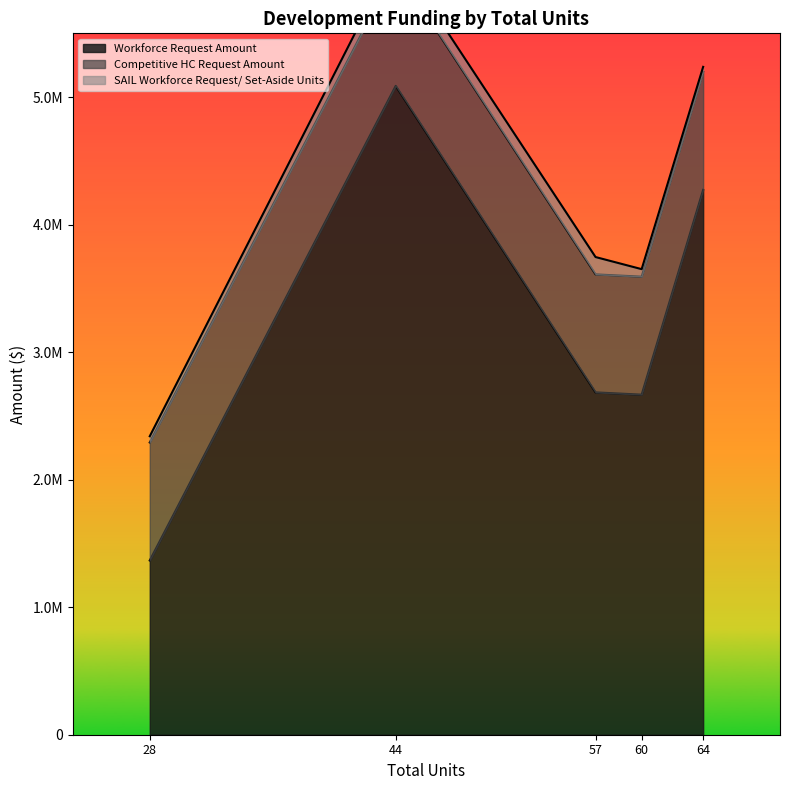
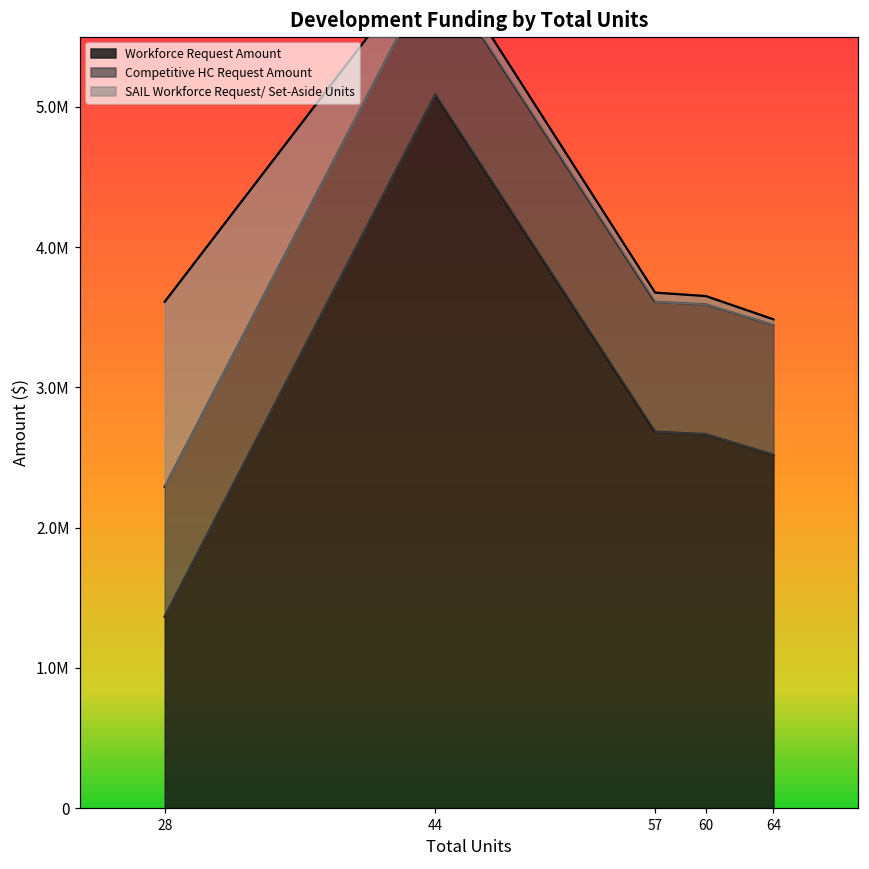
  {
    "Workforce Request Amount": {
      "28": 1370000,
      "44": 5090000,
      "57": 2680000,
      "60": 2670000,
-     "64": 4270000
+     "64": 2520000
    },
    "Competitive HC Request Amount": {
      "28": 930000,
      "57": 930000,
      "60": 930000,
      "64": 930000
    },
    "SAIL Workforce Request/ Set-Aside Units": {
-     "28": 50000,
-     "57": 140000,
+     "28": 1320000,
+     "57": 70000,
      "60": 60000,
      "64": 40000
    }
  }
